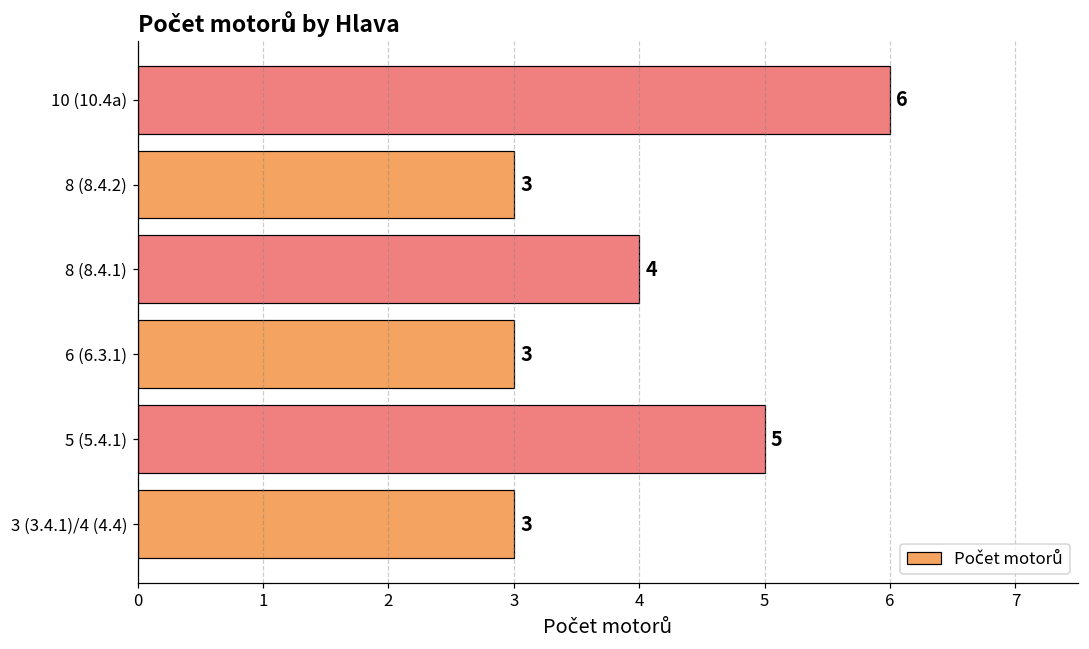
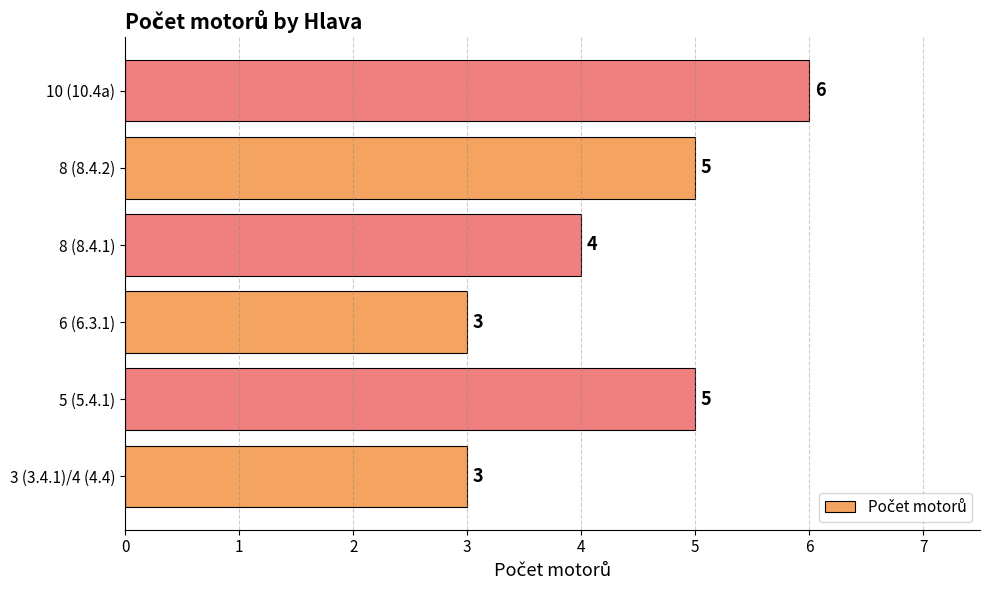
  {
    "10 (10.4a)": 6,
-   "8 (8.4.2)": 3,
+   "8 (8.4.2)": 5,
    "8 (8.4.1)": 4,
    "6 (6.3.1)": 3,
    "5 (5.4.1)": 5,
    "3 (3.4.1)/4 (4.4)": 3
  }
